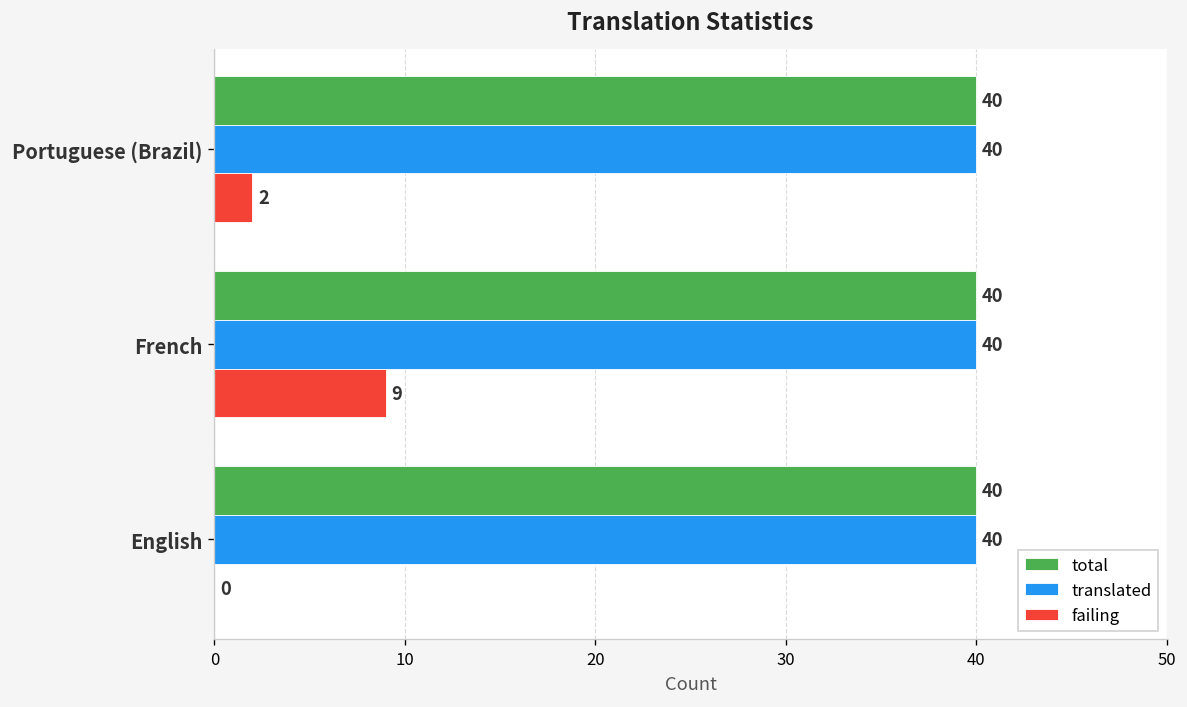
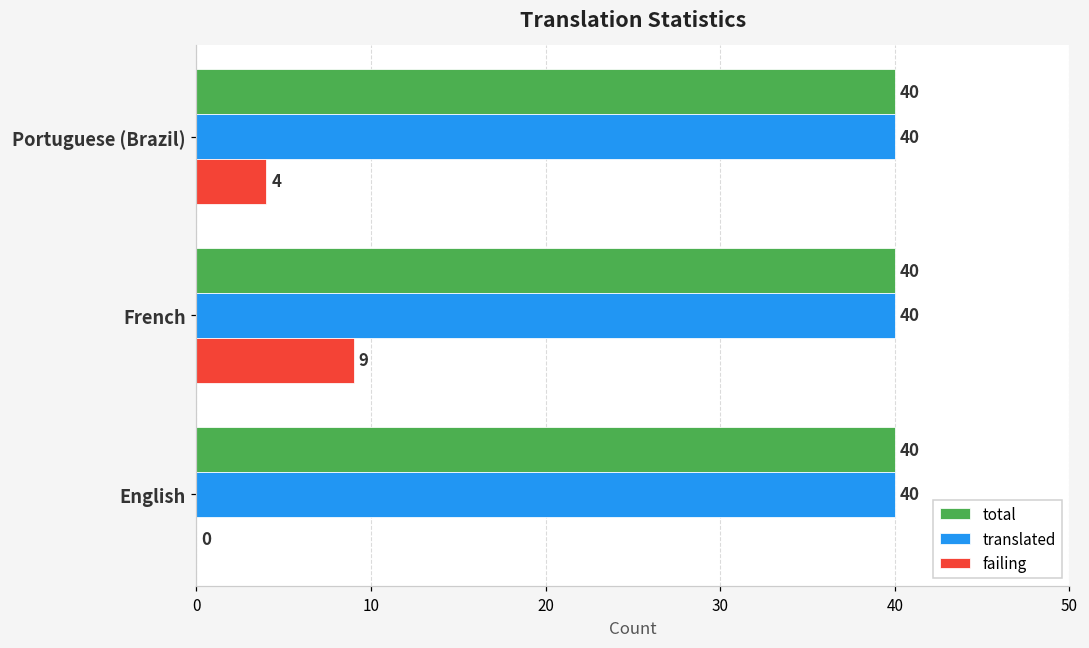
  {
    "total": {
      "Portuguese (Brazil)": 40,
      "French": 40,
      "English": 40
    },
    "translated": {
      "Portuguese (Brazil)": 40,
      "French": 40,
      "English": 40
    },
    "failing": {
-     "Portuguese (Brazil)": 2,
+     "Portuguese (Brazil)": 4,
      "French": 9,
      "English": 0
    }
  }
